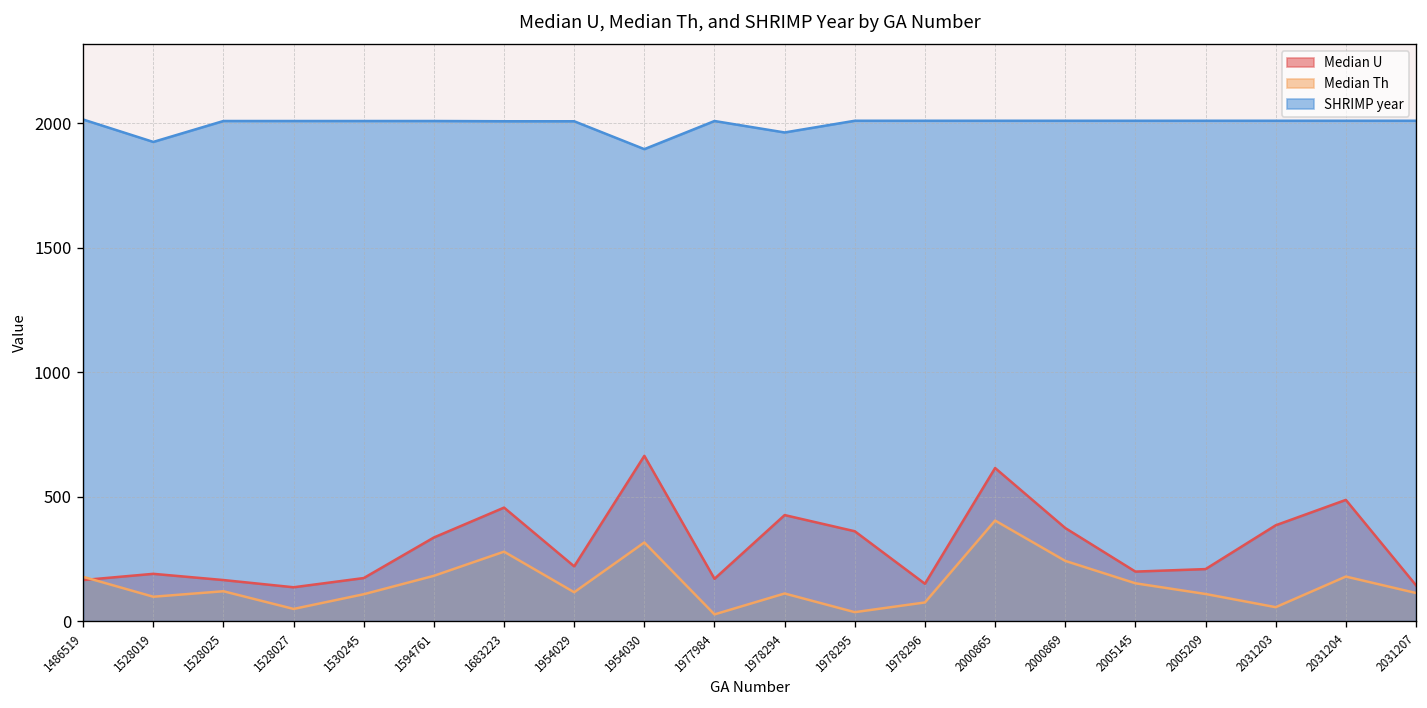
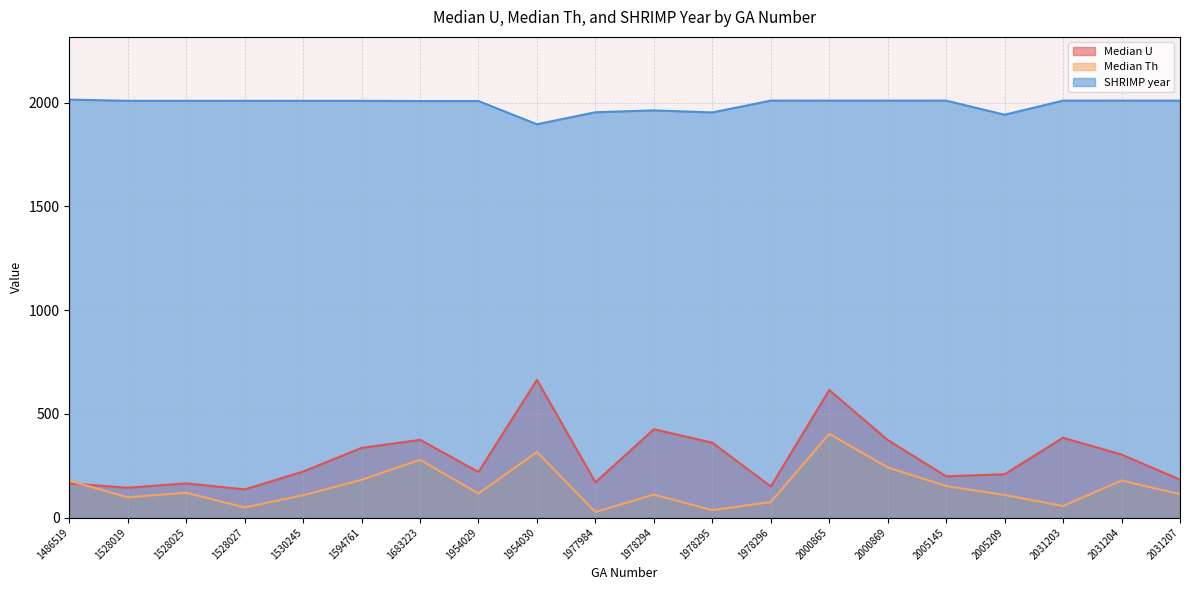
  {
    "Median U": {
      "1486519": 170,
-     "1528019": 190,
+     "1528019": 140,
      "1528025": 170,
      "1528027": 140,
-     "1530245": 170,
+     "1530245": 220,
      "1594761": 340,
-     "1683223": 460,
+     "1683223": 380,
      "1954029": 220,
      "1954030": 660,
      "1977984": 170,
      "1978294": 430,
      "1978295": 360,
      "1978296": 150,
      "2000865": 620,
      "2000869": 370,
      "2005145": 200,
      "2005209": 210,
      "2031203": 390,
-     "2031204": 490,
-     "2031207": 140
+     "2031204": 300,
+     "2031207": 180
    },
    "Median Th": {
      "1486519": 180,
      "1528019": 100,
      "1528025": 120,
      "1528027": 50,
      "1530245": 110,
      "1594761": 180,
      "1683223": 280,
      "1954029": 120,
      "1954030": 320,
      "1977984": 30,
      "1978294": 110,
      "1978295": 40,
      "1978296": 80,
      "2000865": 400,
      "2000869": 240,
      "2005145": 150,
      "2005209": 110,
      "2031203": 60,
      "2031204": 180,
      "2031207": 110
    },
    "SHRIMP year": {
      "1486519": 2020,
-     "1528019": 1930,
+     "1528019": 2010,
      "1528025": 2010,
      "1528027": 2010,
      "1530245": 2010,
      "1594761": 2010,
      "1683223": 2010,
      "1954029": 2010,
      "1954030": 1900,
-     "1977984": 2010,
+     "1977984": 1950,
      "1978294": 1960,
-     "1978295": 2010,
+     "1978295": 1950,
      "1978296": 2010,
      "2000865": 2010,
      "2000869": 2010,
      "2005145": 2010,
-     "2005209": 2010,
+     "2005209": 1940,
      "2031203": 2010,
      "2031204": 2010,
      "2031207": 2010
    }
  }
